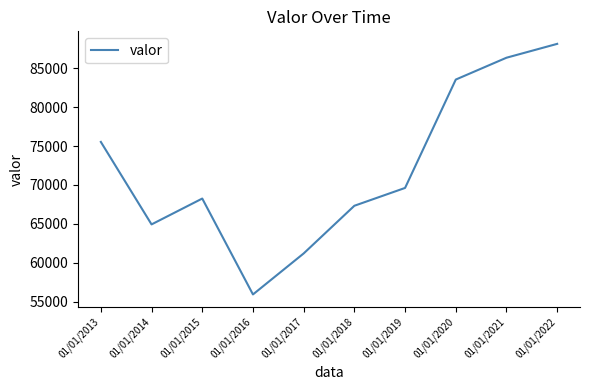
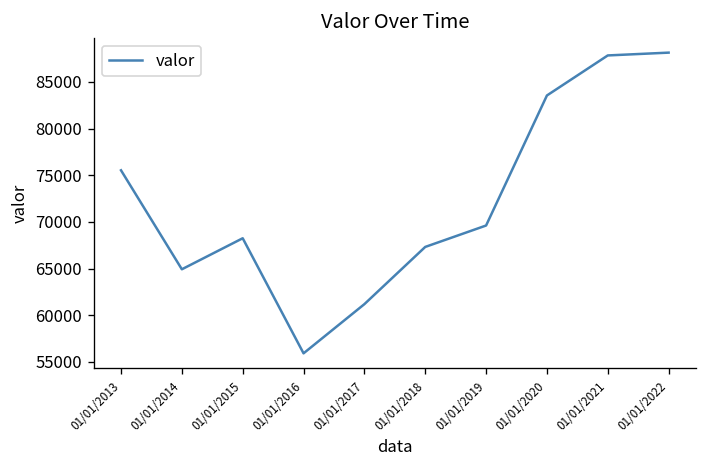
  {
    "01/01/2013": 76000,
    "01/01/2014": 65000,
    "01/01/2015": 68000,
    "01/01/2016": 56000,
    "01/01/2017": 61000,
    "01/01/2018": 67000,
    "01/01/2019": 70000,
    "01/01/2020": 84000,
-   "01/01/2021": 86000,
+   "01/01/2021": 88000,
    "01/01/2022": 88000
  }
